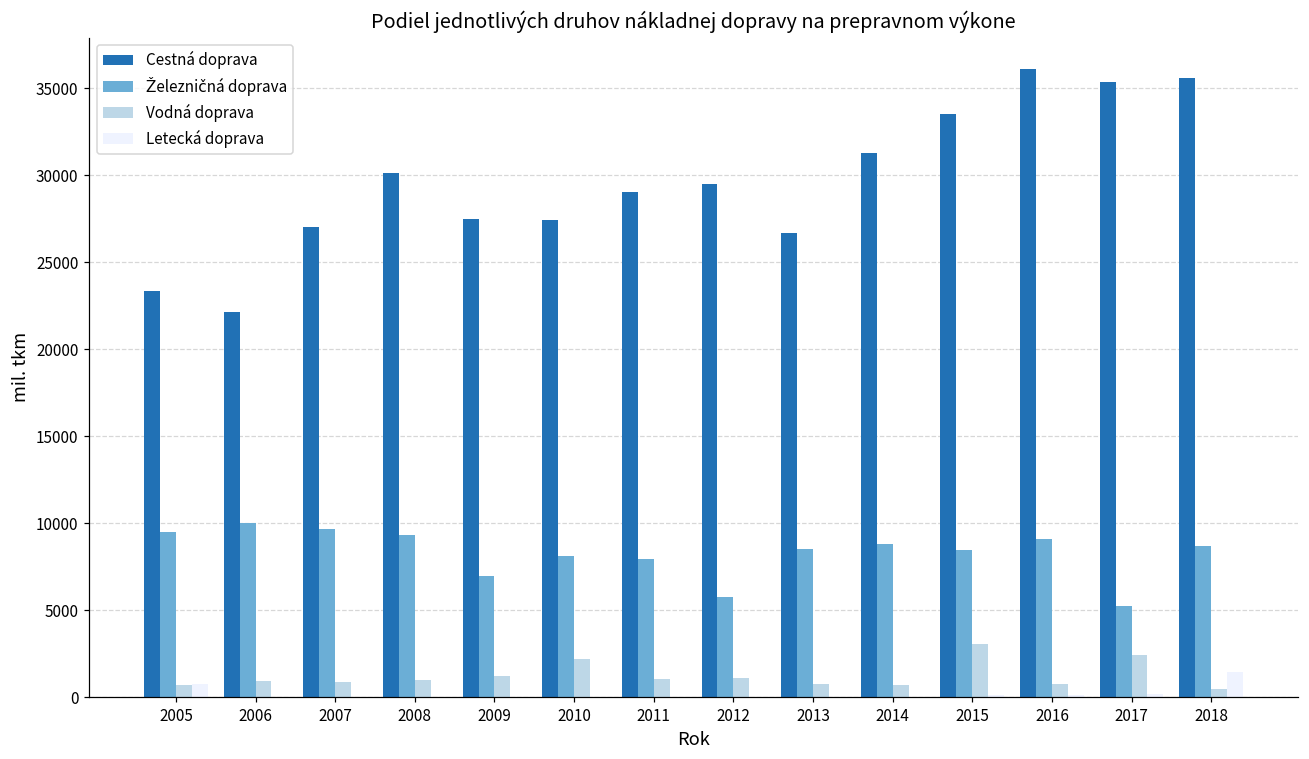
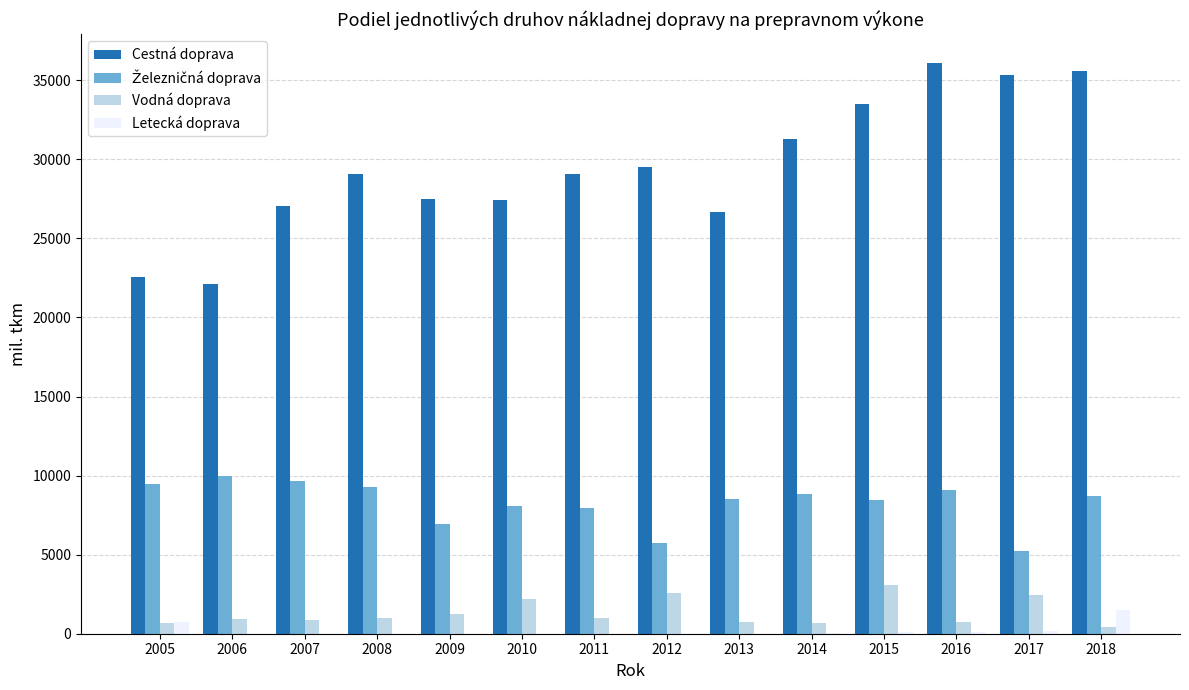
  {
    "Cestná doprava": {
-     "2005": 23300,
+     "2005": 22600,
      "2006": 22100,
      "2007": 27100,
-     "2008": 30100,
+     "2008": 29100,
      "2009": 27500,
      "2010": 27400,
      "2011": 29000,
      "2012": 29500,
      "2013": 26700,
      "2014": 31300,
      "2015": 33500,
      "2016": 36100,
      "2017": 35400,
      "2018": 35600
    },
    "Železničná doprava": {
      "2005": 9500,
      "2006": 10000,
      "2007": 9600,
      "2008": 9300,
      "2009": 7000,
      "2010": 8100,
      "2011": 8000,
      "2012": 5800,
      "2013": 8500,
      "2014": 8800,
      "2015": 8400,
      "2016": 9100,
      "2017": 5200,
      "2018": 8700
    },
    "Vodná doprava": {
      "2005": 700,
      "2006": 900,
      "2007": 800,
      "2008": 1000,
      "2009": 1200,
      "2010": 2200,
      "2011": 1000,
-     "2012": 1100,
+     "2012": 2600,
      "2013": 700,
      "2014": 700,
      "2015": 3100,
      "2016": 700,
      "2017": 2400,
      "2018": 500
    },
    "Letecká doprava": {
      "2005": 700,
      "2017": 200,
      "2018": 1500
    }
  }
